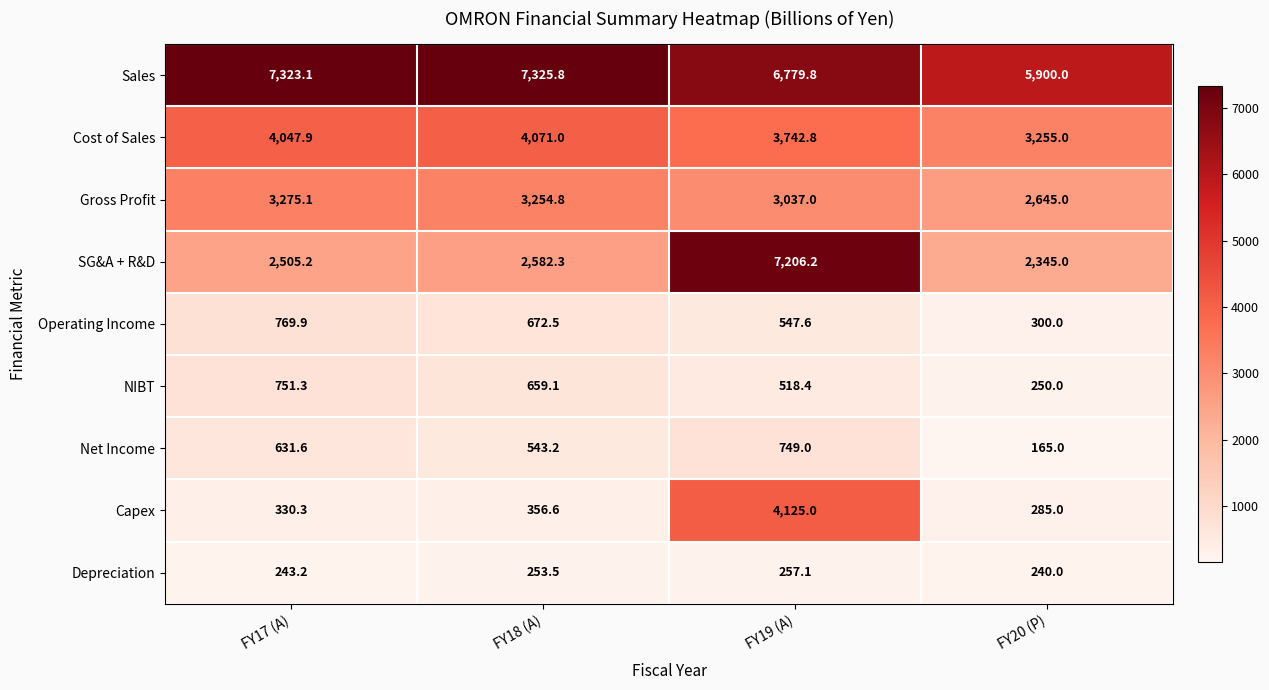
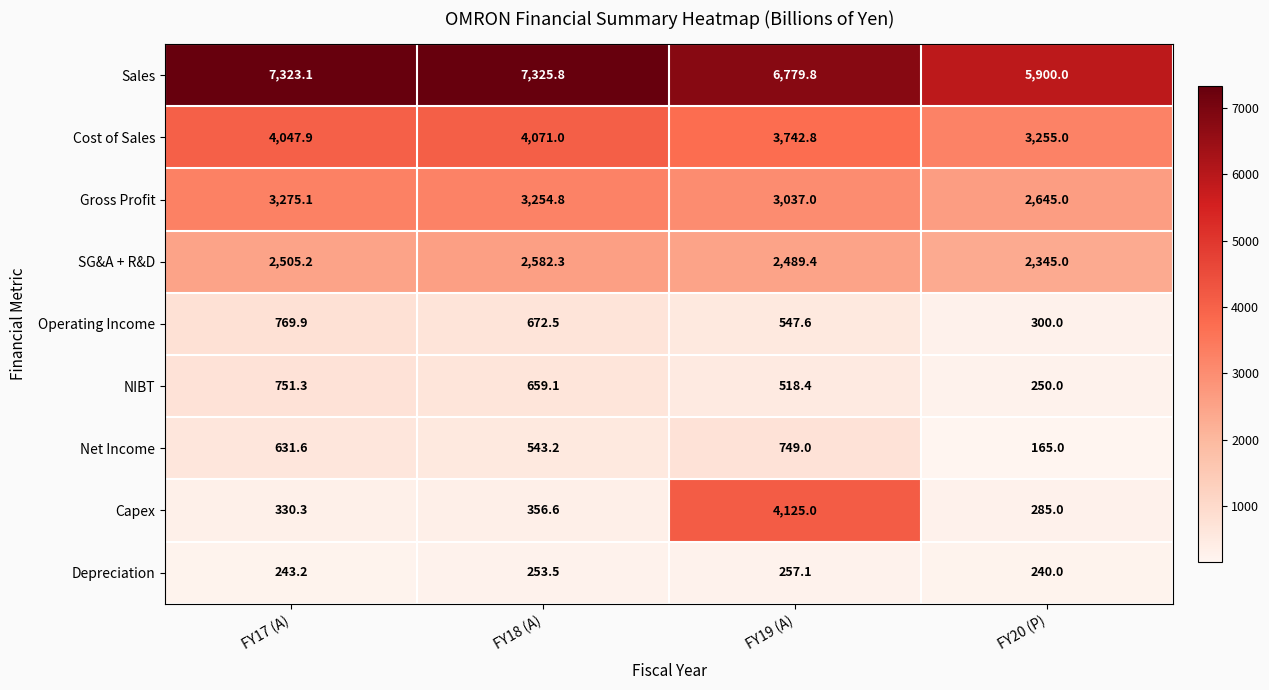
  {
    "Sales": {
      "FY17 (A)": "7,323.1",
      "FY18 (A)": "7,325.8",
      "FY19 (A)": "6,779.8",
      "FY20 (P)": "5,900.0"
    },
    "Cost of Sales": {
      "FY17 (A)": "4,047.9",
      "FY18 (A)": "4,071.0",
      "FY19 (A)": "3,742.8",
      "FY20 (P)": "3,255.0"
    },
    "Gross Profit": {
      "FY17 (A)": "3,275.1",
      "FY18 (A)": "3,254.8",
      "FY19 (A)": "3,037.0",
      "FY20 (P)": "2,645.0"
    },
    "SG&A + R&D": {
      "FY17 (A)": "2,505.2",
      "FY18 (A)": "2,582.3",
-     "FY19 (A)": "7,206.2",
+     "FY19 (A)": "2,489.4",
      "FY20 (P)": "2,345.0"
    },
    "Operating Income": {
      "FY17 (A)": "769.9",
      "FY18 (A)": "672.5",
      "FY19 (A)": "547.6",
      "FY20 (P)": "300.0"
    },
    "NIBT": {
      "FY17 (A)": "751.3",
      "FY18 (A)": "659.1",
      "FY19 (A)": "518.4",
      "FY20 (P)": "250.0"
    },
    "Net Income": {
      "FY17 (A)": "631.6",
      "FY18 (A)": "543.2",
      "FY19 (A)": "749.0",
      "FY20 (P)": "165.0"
    },
    "Capex": {
      "FY17 (A)": "330.3",
      "FY18 (A)": "356.6",
      "FY19 (A)": "4,125.0",
      "FY20 (P)": "285.0"
    },
    "Depreciation": {
      "FY17 (A)": "243.2",
      "FY18 (A)": "253.5",
      "FY19 (A)": "257.1",
      "FY20 (P)": "240.0"
    }
  }
